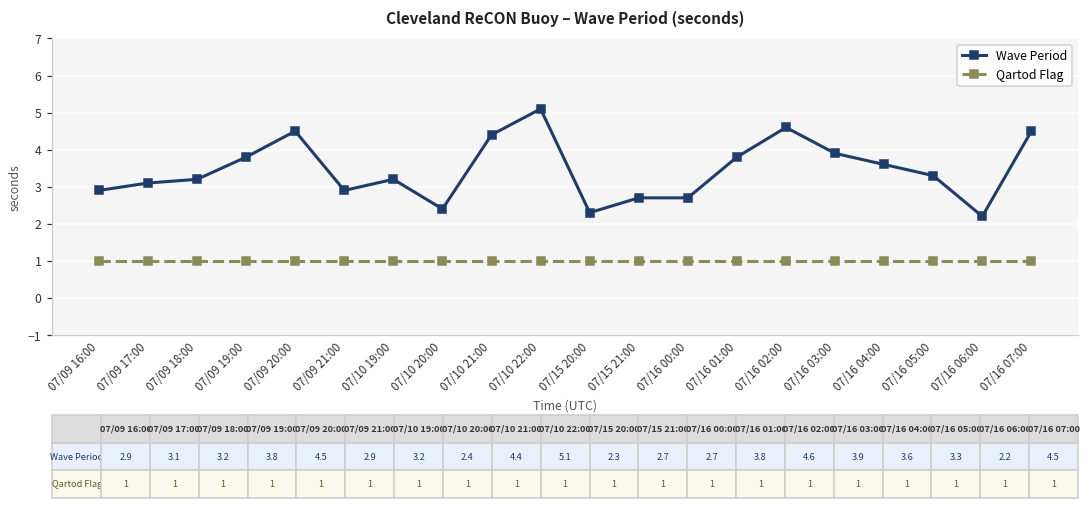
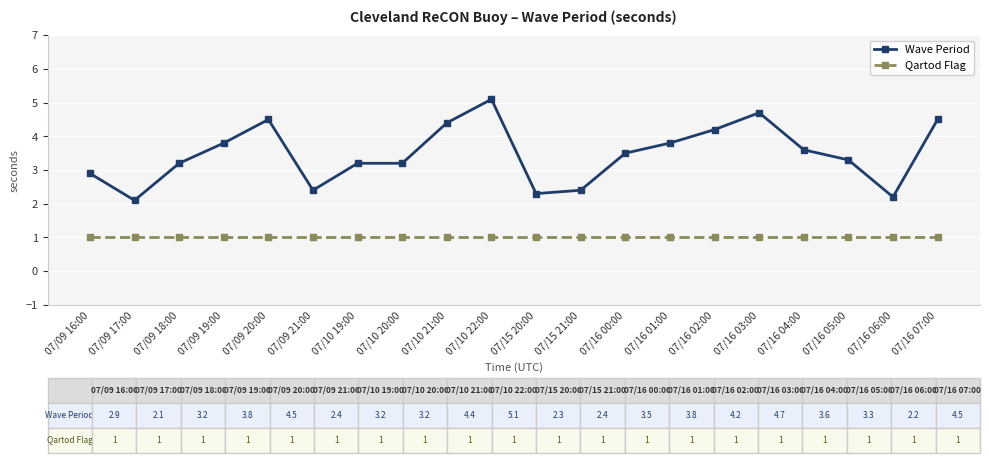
  {
    "Wave Period": {
-     "07/09 17:00": 3.1,
-     "07/09 21:00": 2.9,
-     "07/10 20:00": 2.4,
-     "07/15 21:00": 2.7,
-     "07/16 00:00": 2.7,
-     "07/16 02:00": 4.6,
-     "07/16 03:00": 3.9
+     "07/09 17:00": 2.1,
+     "07/09 21:00": 2.4,
+     "07/10 20:00": 3.2,
+     "07/15 21:00": 2.4,
+     "07/16 00:00": 3.5,
+     "07/16 02:00": 4.2,
+     "07/16 03:00": 4.7
    },
    "Qartod Flag": {
      "07/09 16:00": 1.0,
      "07/09 17:00": 1.0,
      "07/09 18:00": 1.0,
      "07/09 19:00": 1.0,
      "07/09 20:00": 1.0,
      "07/09 21:00": 1.0,
      "07/10 19:00": 1.0,
      "07/10 20:00": 1.0,
      "07/10 21:00": 1.0,
      "07/10 22:00": 1.0,
      "07/15 20:00": 1.0,
      "07/15 21:00": 1.0,
      "07/16 00:00": 1.0,
      "07/16 01:00": 1.0,
      "07/16 02:00": 1.0,
      "07/16 03:00": 1.0,
      "07/16 04:00": 1.0,
      "07/16 05:00": 1.0,
      "07/16 06:00": 1.0,
      "07/16 07:00": 1.0
    }
  }
